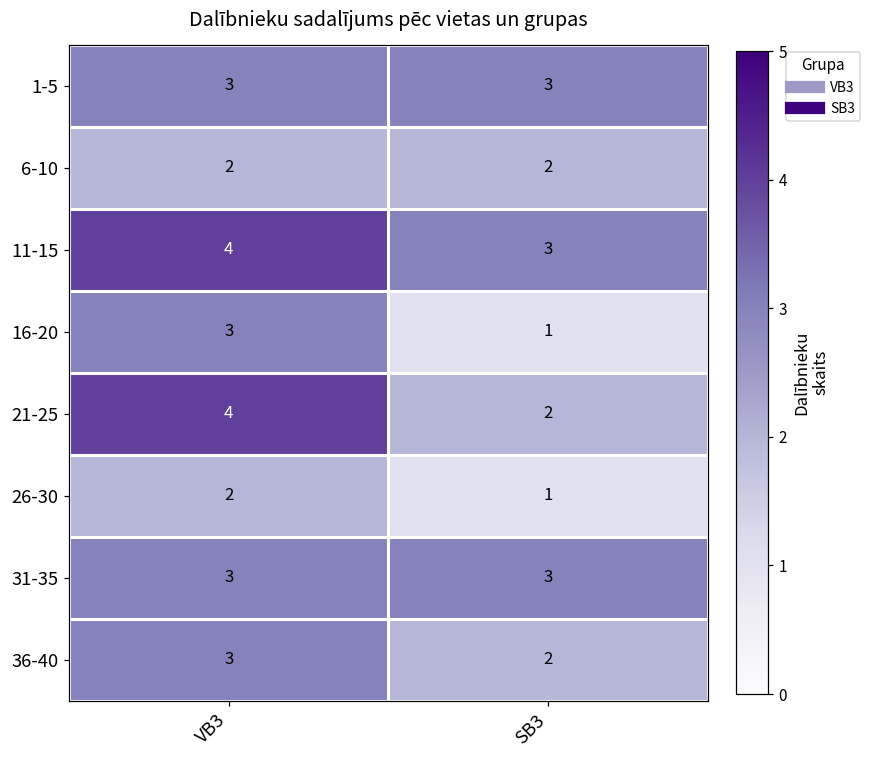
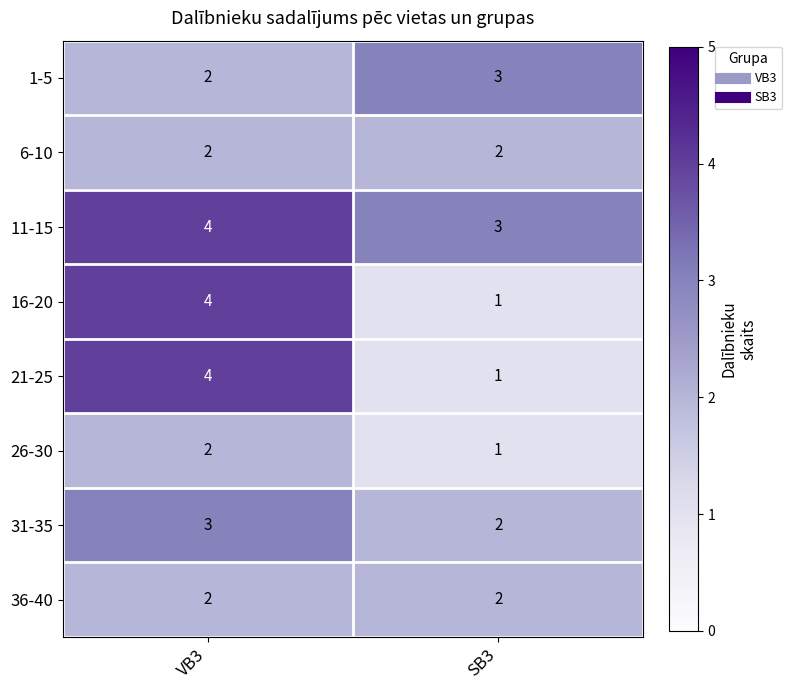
  {
    "1-5": {
-     "VB3": 3,
+     "VB3": 2,
      "SB3": 3
    },
    "6-10": {
      "VB3": 2,
      "SB3": 2
    },
    "11-15": {
      "VB3": 4,
      "SB3": 3
    },
    "16-20": {
-     "VB3": 3,
+     "VB3": 4,
      "SB3": 1
    },
    "21-25": {
      "VB3": 4,
-     "SB3": 2
+     "SB3": 1
    },
    "26-30": {
      "VB3": 2,
      "SB3": 1
    },
    "31-35": {
      "VB3": 3,
-     "SB3": 3
+     "SB3": 2
    },
    "36-40": {
-     "VB3": 3,
+     "VB3": 2,
      "SB3": 2
    }
  }
